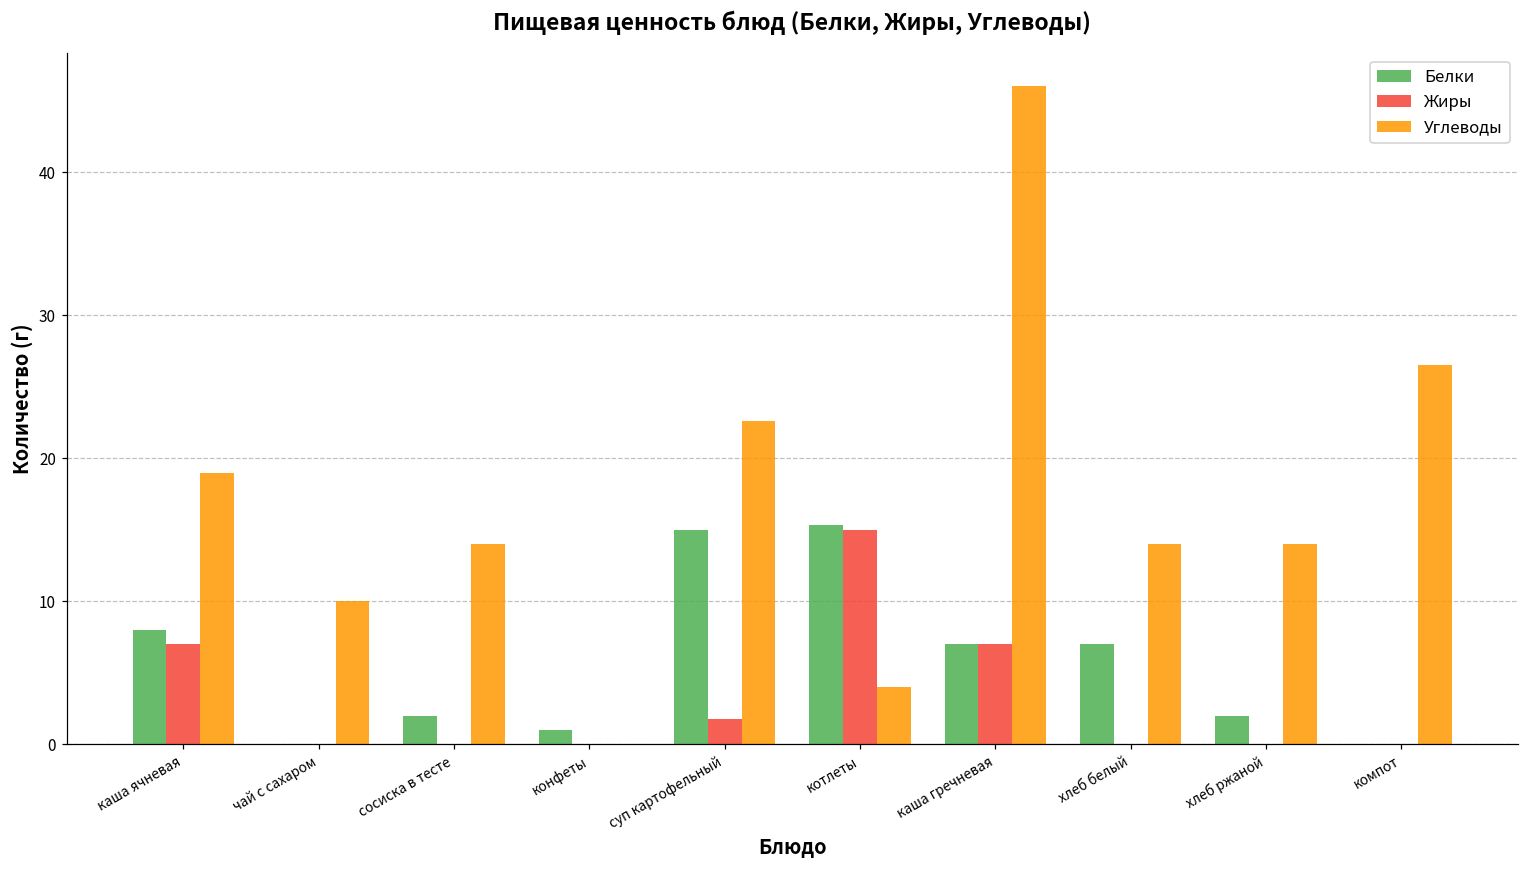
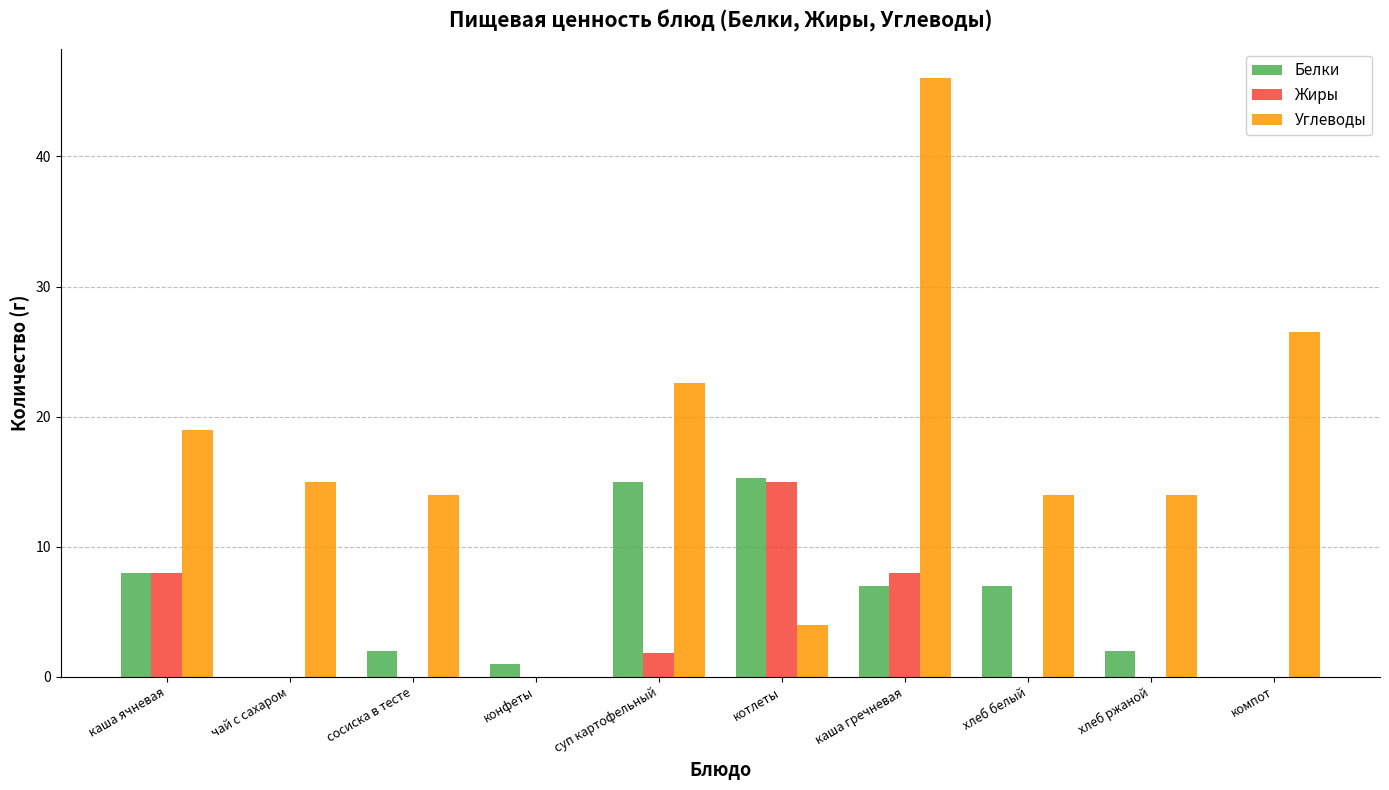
  {
    "Белки": {
      "каша ячневая": 8,
      "чай с сахаром": 0,
      "сосиска в тесте": 2,
      "конфеты": 1,
      "суп картофельный": 15,
      "котлеты": 15.3,
      "каша гречневая": 7,
      "хлеб белый": 7,
      "хлеб ржаной": 2,
      "компот": 0
    },
    "Жиры": {
-     "каша ячневая": 7,
+     "каша ячневая": 8,
      "чай с сахаром": 0,
      "сосиска в тесте": 0,
      "конфеты": 0,
      "суп картофельный": 1.8,
      "котлеты": 15,
-     "каша гречневая": 7,
+     "каша гречневая": 8,
      "хлеб белый": 0,
      "хлеб ржаной": 0,
      "компот": 0
    },
    "Углеводы": {
      "каша ячневая": 19,
-     "чай с сахаром": 10,
+     "чай с сахаром": 15,
      "сосиска в тесте": 14,
      "конфеты": 0,
      "суп картофельный": 22.6,
      "котлеты": 4,
      "каша гречневая": 46,
      "хлеб белый": 14,
      "хлеб ржаной": 14,
      "компот": 26.5
    }
  }
